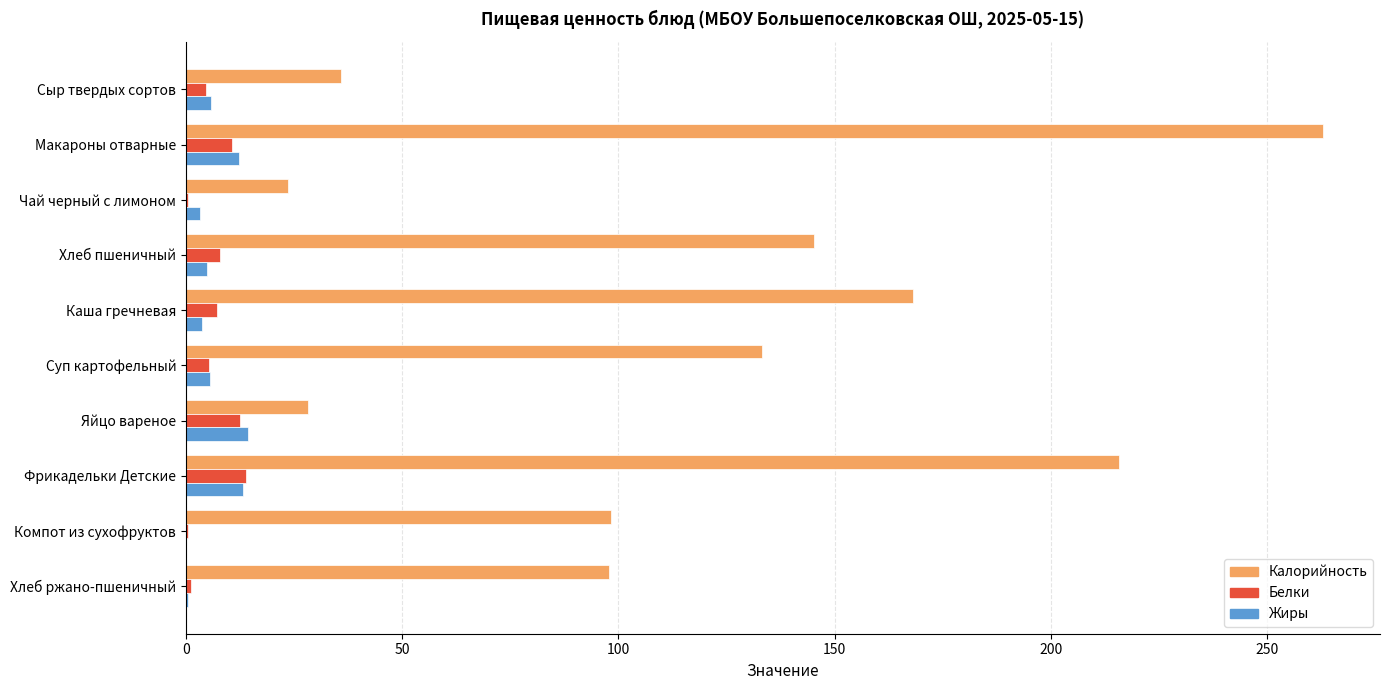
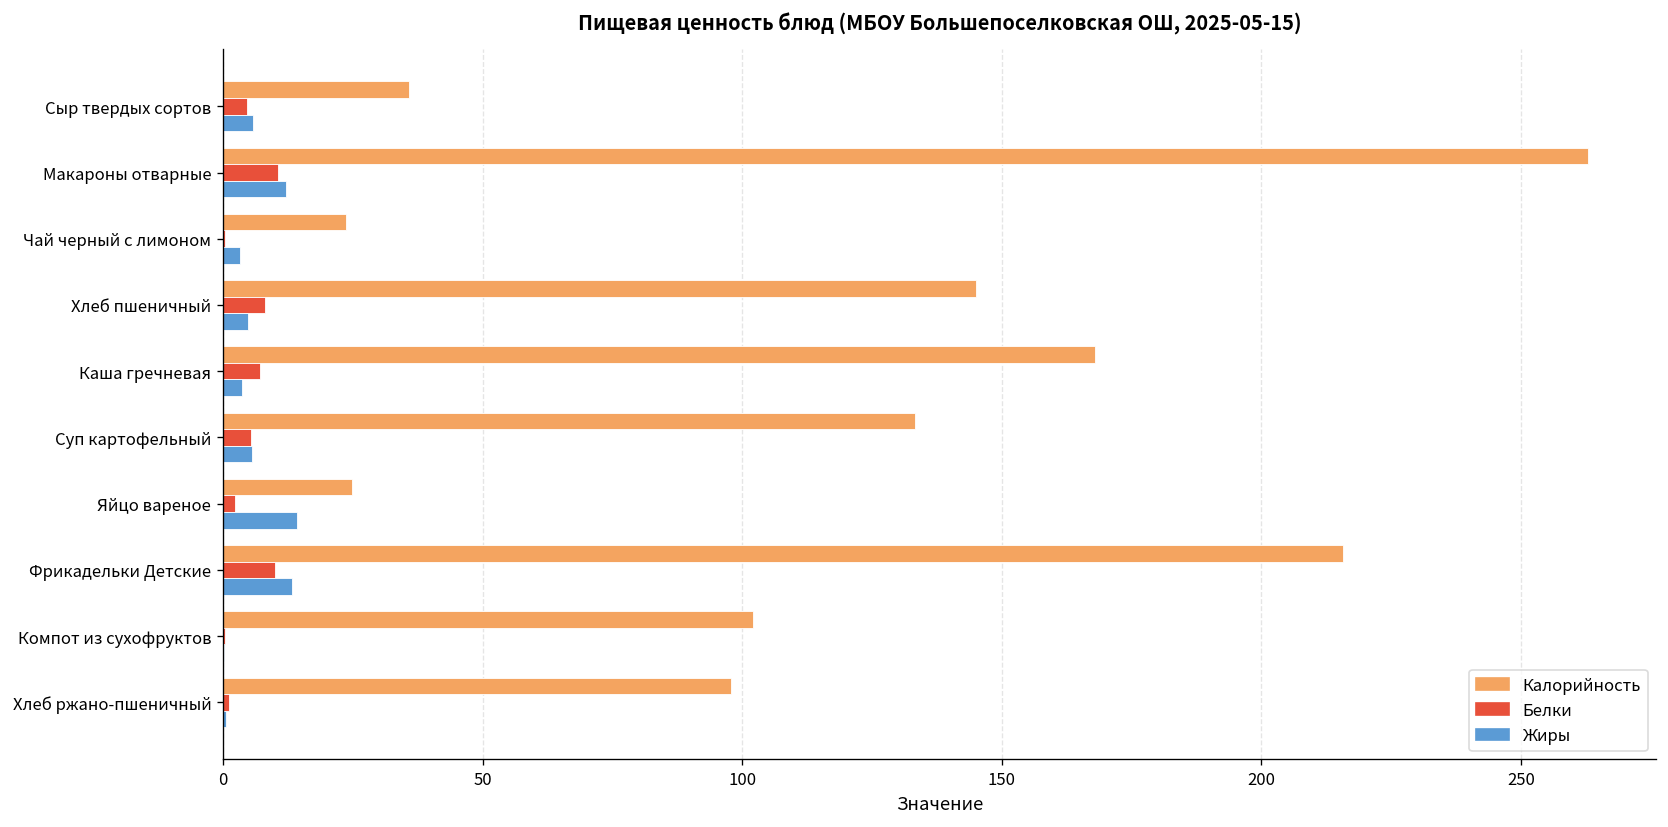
  {
    "Калорийность": {
      "Сыр твердых сортов": 36,
      "Макароны отварные": 263,
      "Чай черный с лимоном": 24,
      "Хлеб пшеничный": 145,
      "Каша гречневая": 168,
      "Суп картофельный": 133,
-     "Яйцо вареное": 28,
+     "Яйцо вареное": 25,
      "Фрикадельки Детские": 216,
-     "Компот из сухофруктов": 98,
+     "Компот из сухофруктов": 102,
      "Хлеб ржано-пшеничный": 98
    },
    "Белки": {
      "Сыр твердых сортов": 5,
      "Макароны отварные": 11,
      "Хлеб пшеничный": 8,
      "Каша гречневая": 7,
      "Суп картофельный": 5,
-     "Яйцо вареное": 13,
-     "Фрикадельки Детские": 14,
+     "Яйцо вареное": 2,
+     "Фрикадельки Детские": 10,
      "Хлеб ржано-пшеничный": 1
    },
    "Жиры": {
      "Сыр твердых сортов": 6,
      "Макароны отварные": 12,
      "Чай черный с лимоном": 3,
      "Хлеб пшеничный": 5,
      "Каша гречневая": 4,
      "Суп картофельный": 6,
      "Яйцо вареное": 14,
      "Фрикадельки Детские": 13,
      "Хлеб ржано-пшеничный": 1
    }
  }
